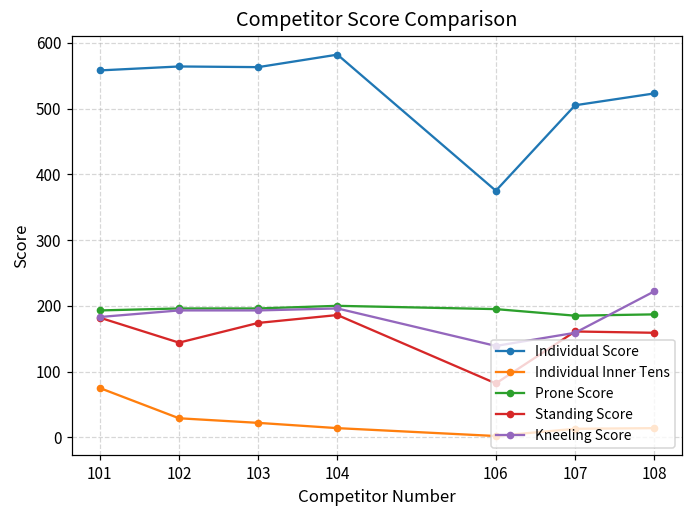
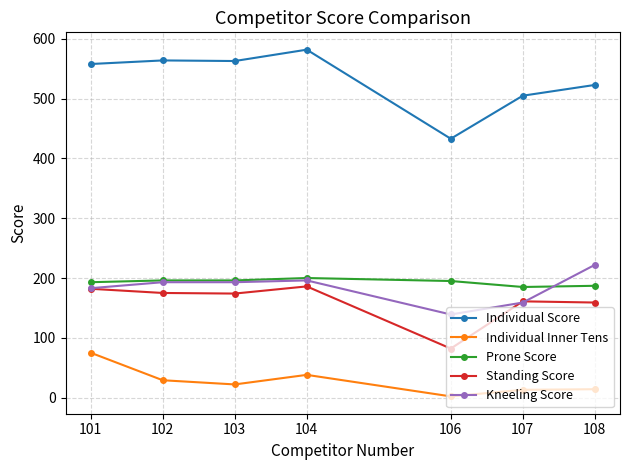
  {
    "Individual Score": {
      "101": 560,
      "102": 560,
      "103": 560,
      "104": 580,
-     "106": 380,
+     "106": 430,
      "107": 510,
      "108": 520
    },
    "Individual Inner Tens": {
      "101": 80,
      "102": 30,
      "103": 20,
-     "104": 10
+     "104": 40
    },
    "Prone Score": {
      "101": 190,
      "106": 200,
      "107": 190,
      "108": 190
    },
    "Standing Score": {
-     "102": 140,
+     "102": 180,
      "103": 170,
      "104": 190,
      "108": 160
    },
    "Kneeling Score": {
      "108": 220
    }
  }
